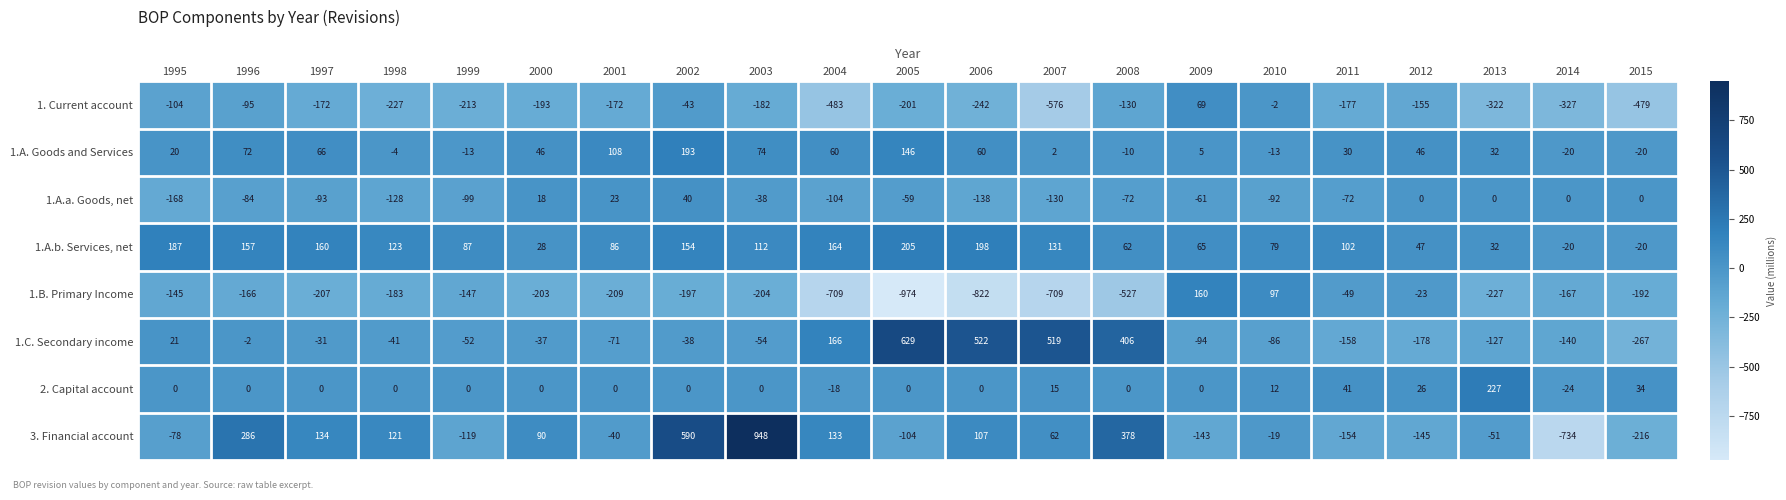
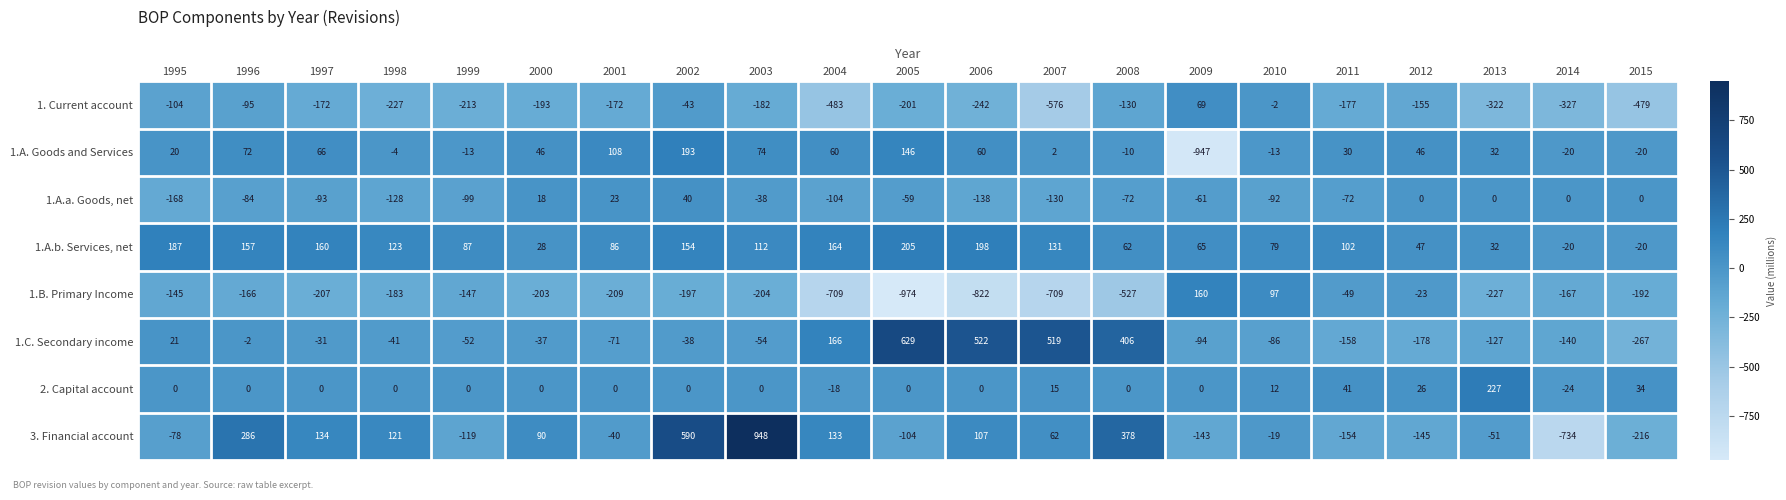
  {
    "1. Current account": {
      "1995": -104,
      "1996": -95,
      "1997": -172,
      "1998": -227,
      "1999": -213,
      "2000": -193,
      "2001": -172,
      "2002": -43,
      "2003": -182,
      "2004": -483,
      "2005": -201,
      "2006": -242,
      "2007": -576,
      "2008": -130,
      "2009": 69,
      "2010": -2,
      "2011": -177,
      "2012": -155,
      "2013": -322,
      "2014": -327,
      "2015": -479
    },
    "1.A. Goods and Services": {
      "1995": 20,
      "1996": 72,
      "1997": 66,
      "1998": -4,
      "1999": -13,
      "2000": 46,
      "2001": 108,
      "2002": 193,
      "2003": 74,
      "2004": 60,
      "2005": 146,
      "2006": 60,
      "2007": 2,
      "2008": -10,
-     "2009": 5,
+     "2009": -947,
      "2010": -13,
      "2011": 30,
      "2012": 46,
      "2013": 32,
      "2014": -20,
      "2015": -20
    },
    "1.A.a. Goods, net": {
      "1995": -168,
      "1996": -84,
      "1997": -93,
      "1998": -128,
      "1999": -99,
      "2000": 18,
      "2001": 23,
      "2002": 40,
      "2003": -38,
      "2004": -104,
      "2005": -59,
      "2006": -138,
      "2007": -130,
      "2008": -72,
      "2009": -61,
      "2010": -92,
      "2011": -72,
      "2012": 0,
      "2013": 0,
      "2014": 0,
      "2015": 0
    },
    "1.A.b. Services, net": {
      "1995": 187,
      "1996": 157,
      "1997": 160,
      "1998": 123,
      "1999": 87,
      "2000": 28,
      "2001": 86,
      "2002": 154,
      "2003": 112,
      "2004": 164,
      "2005": 205,
      "2006": 198,
      "2007": 131,
      "2008": 62,
      "2009": 65,
      "2010": 79,
      "2011": 102,
      "2012": 47,
      "2013": 32,
      "2014": -20,
      "2015": -20
    },
    "1.B. Primary Income": {
      "1995": -145,
      "1996": -166,
      "1997": -207,
      "1998": -183,
      "1999": -147,
      "2000": -203,
      "2001": -209,
      "2002": -197,
      "2003": -204,
      "2004": -709,
      "2005": -974,
      "2006": -822,
      "2007": -709,
      "2008": -527,
      "2009": 160,
      "2010": 97,
      "2011": -49,
      "2012": -23,
      "2013": -227,
      "2014": -167,
      "2015": -192
    },
    "1.C. Secondary income": {
      "1995": 21,
      "1996": -2,
      "1997": -31,
      "1998": -41,
      "1999": -52,
      "2000": -37,
      "2001": -71,
      "2002": -38,
      "2003": -54,
      "2004": 166,
      "2005": 629,
      "2006": 522,
      "2007": 519,
      "2008": 406,
      "2009": -94,
      "2010": -86,
      "2011": -158,
      "2012": -178,
      "2013": -127,
      "2014": -140,
      "2015": -267
    },
    "2. Capital account": {
      "1995": 0,
      "1996": 0,
      "1997": 0,
      "1998": 0,
      "1999": 0,
      "2000": 0,
      "2001": 0,
      "2002": 0,
      "2003": 0,
      "2004": -18,
      "2005": 0,
      "2006": 0,
      "2007": 15,
      "2008": 0,
      "2009": 0,
      "2010": 12,
      "2011": 41,
      "2012": 26,
      "2013": 227,
      "2014": -24,
      "2015": 34
    },
    "3. Financial account": {
      "1995": -78,
      "1996": 286,
      "1997": 134,
      "1998": 121,
      "1999": -119,
      "2000": 90,
      "2001": -40,
      "2002": 590,
      "2003": 948,
      "2004": 133,
      "2005": -104,
      "2006": 107,
      "2007": 62,
      "2008": 378,
      "2009": -143,
      "2010": -19,
      "2011": -154,
      "2012": -145,
      "2013": -51,
      "2014": -734,
      "2015": -216
    }
  }
